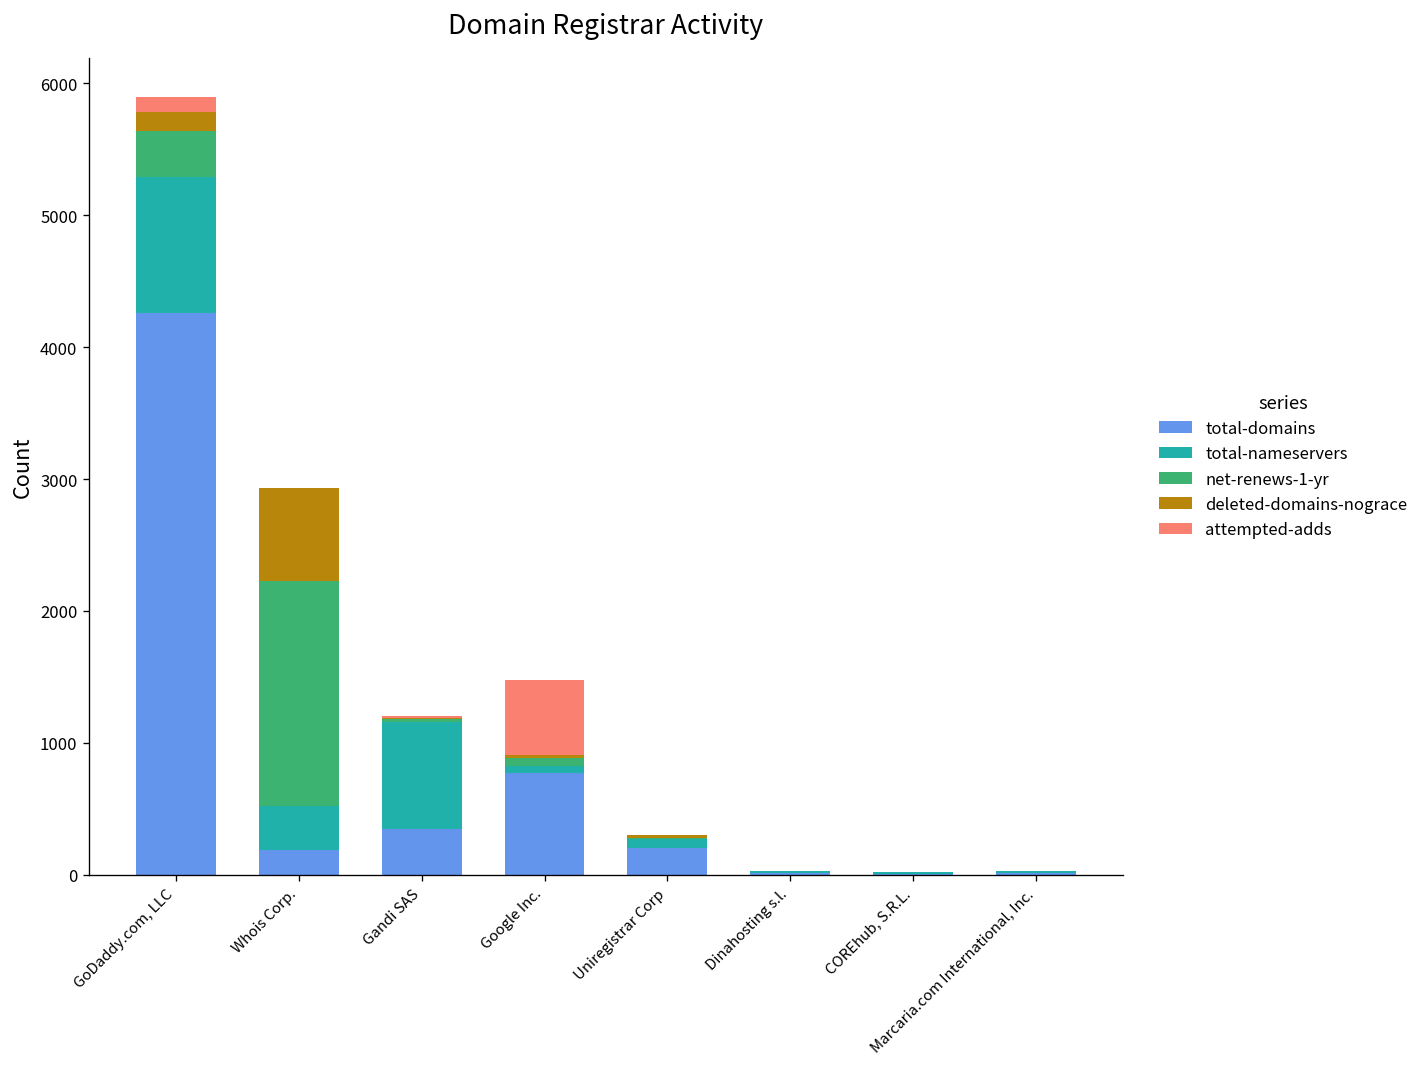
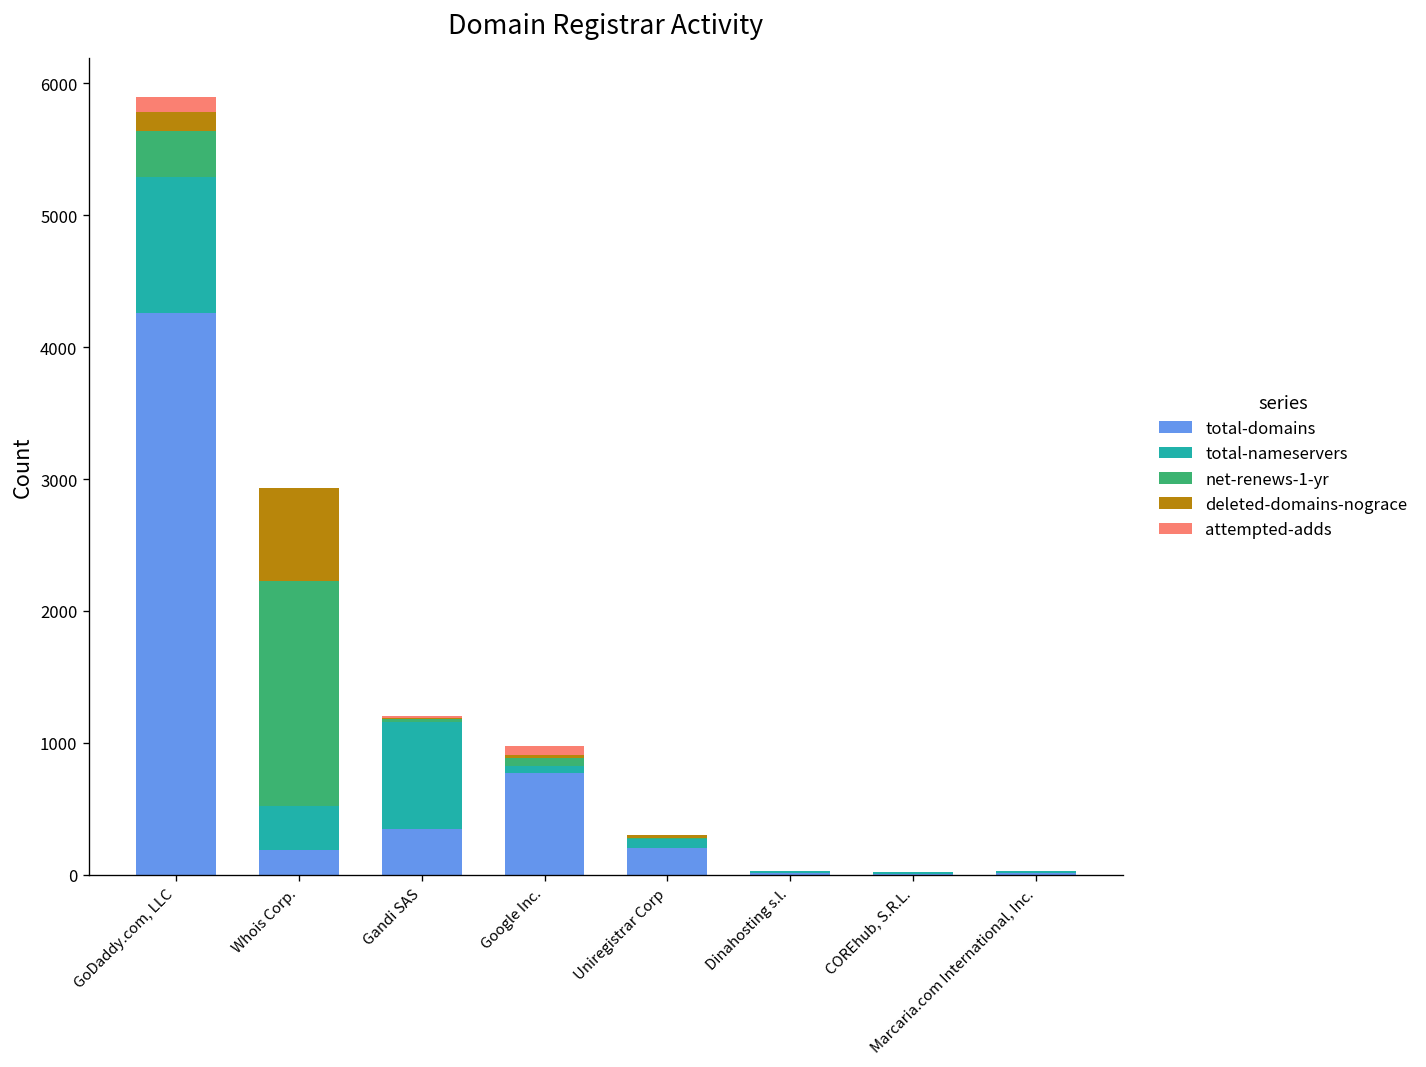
  {
    "total-domains": {
      "GoDaddy.com, LLC": 4260,
      "Whois Corp.": 190,
      "Gandi SAS": 350,
      "Google Inc.": 770,
      "Uniregistrar Corp": 210
    },
    "total-nameservers": {
      "GoDaddy.com, LLC": 1030,
      "Whois Corp.": 330,
      "Gandi SAS": 810,
      "Google Inc.": 50,
      "Uniregistrar Corp": 60
    },
    "net-renews-1-yr": {
      "GoDaddy.com, LLC": 350,
      "Whois Corp.": 1710,
      "Google Inc.": 70,
      "Dinahosting s.l.": 0,
      "Marcaria.com International, Inc.": 0
    },
    "deleted-domains-nograce": {
      "GoDaddy.com, LLC": 140,
      "Whois Corp.": 700,
      "Dinahosting s.l.": 0,
      "COREhub, S.R.L.": 0,
      "Marcaria.com International, Inc.": 0
    },
    "attempted-adds": {
      "GoDaddy.com, LLC": 120,
-     "Google Inc.": 570,
+     "Google Inc.": 70,
      "Uniregistrar Corp": 0,
      "COREhub, S.R.L.": 0
    }
  }
